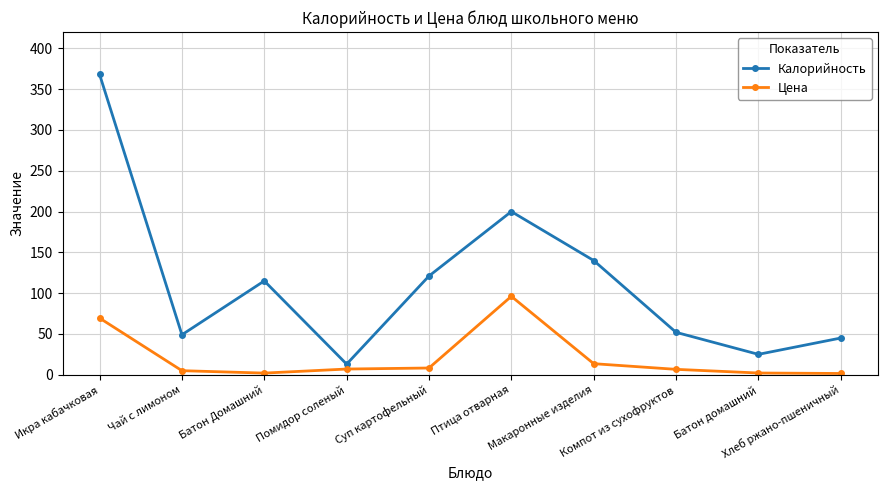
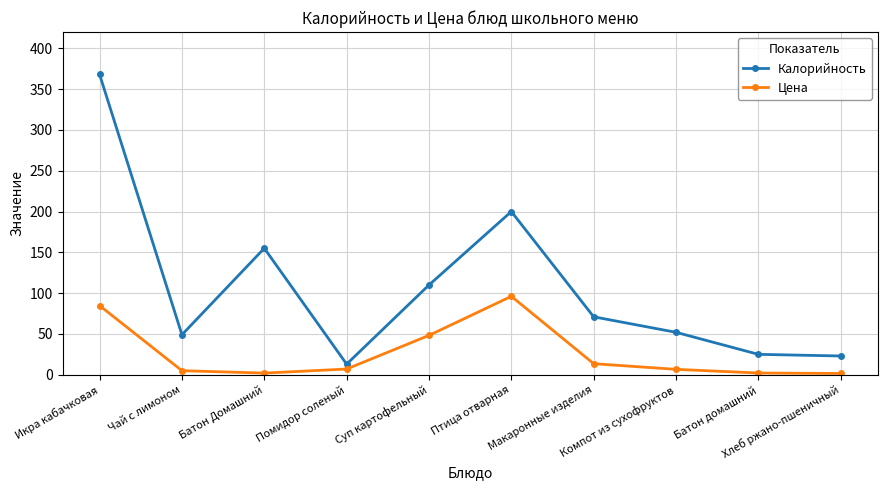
  {
    "Калорийность": {
      "Икра кабачковая": 370,
      "Чай с лимоном": 50,
-     "Батон Домашний": 120,
+     "Батон Домашний": 160,
      "Помидор соленый": 10,
-     "Суп картофельный": 120,
+     "Суп картофельный": 110,
      "Птица отварная": 200,
-     "Макаронные изделия": 140,
+     "Макаронные изделия": 70,
      "Компот из сухофруктов": 50,
      "Батон домашний": 30,
-     "Хлеб ржано-пшеничный": 50
+     "Хлеб ржано-пшеничный": 20
    },
    "Цена": {
-     "Икра кабачковая": 70,
+     "Икра кабачковая": 80,
      "Чай с лимоном": 0,
      "Батон Домашний": 0,
      "Помидор соленый": 10,
-     "Суп картофельный": 10,
+     "Суп картофельный": 50,
      "Птица отварная": 100,
      "Макаронные изделия": 10,
      "Компот из сухофруктов": 10,
      "Батон домашний": 0,
      "Хлеб ржано-пшеничный": 0
    }
  }
